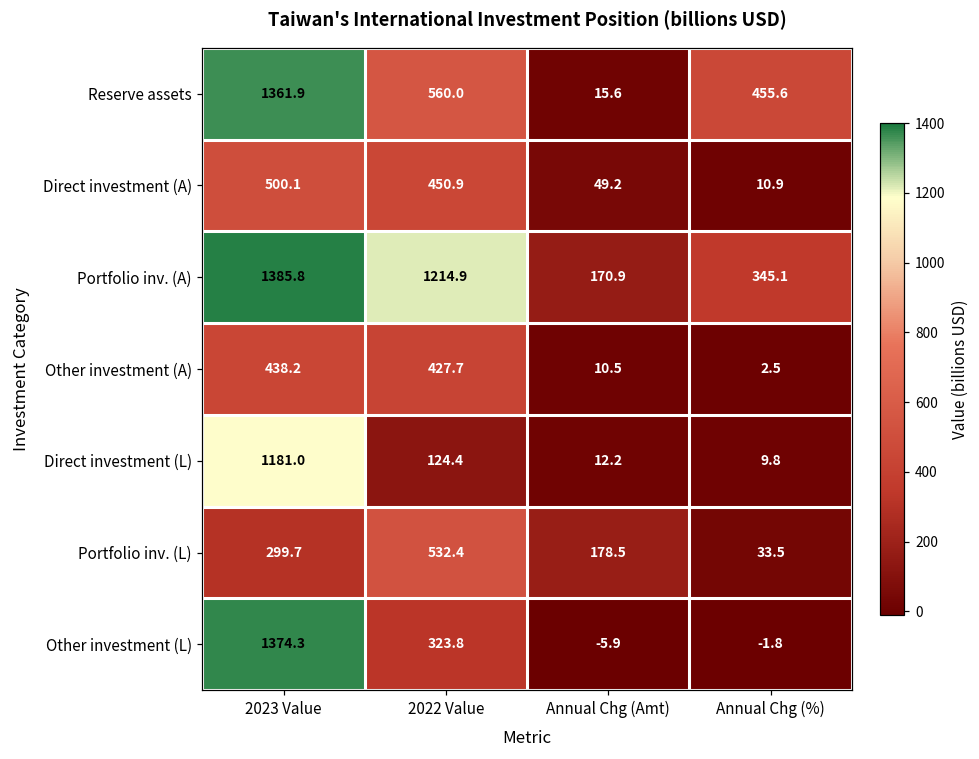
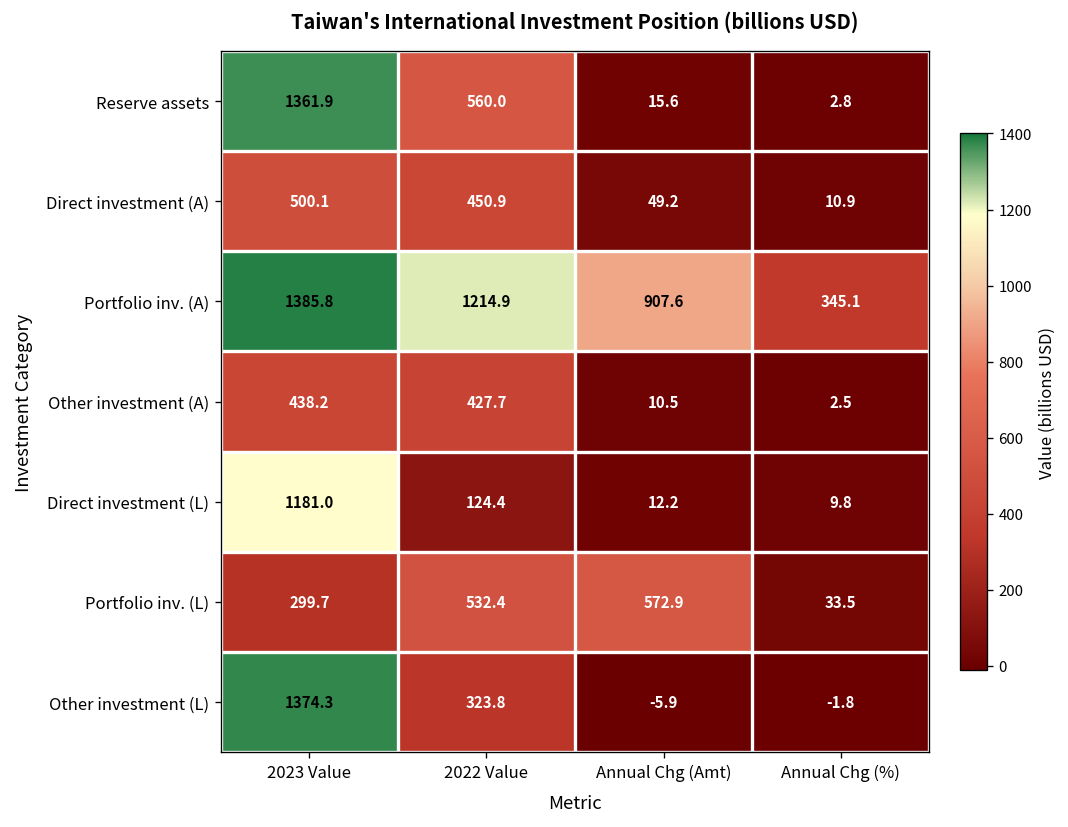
  {
    "Reserve assets": {
      "2023 Value": 1361.9,
      "2022 Value": 560.0,
      "Annual Chg (Amt)": 15.6,
-     "Annual Chg (%)": 455.6
+     "Annual Chg (%)": 2.8
    },
    "Direct investment (A)": {
      "2023 Value": 500.1,
      "2022 Value": 450.9,
      "Annual Chg (Amt)": 49.2,
      "Annual Chg (%)": 10.9
    },
    "Portfolio inv. (A)": {
      "2023 Value": 1385.8,
      "2022 Value": 1214.9,
-     "Annual Chg (Amt)": 170.9,
+     "Annual Chg (Amt)": 907.6,
      "Annual Chg (%)": 345.1
    },
    "Other investment (A)": {
      "2023 Value": 438.2,
      "2022 Value": 427.7,
      "Annual Chg (Amt)": 10.5,
      "Annual Chg (%)": 2.5
    },
    "Direct investment (L)": {
      "2023 Value": 1181.0,
      "2022 Value": 124.4,
      "Annual Chg (Amt)": 12.2,
      "Annual Chg (%)": 9.8
    },
    "Portfolio inv. (L)": {
      "2023 Value": 299.7,
      "2022 Value": 532.4,
-     "Annual Chg (Amt)": 178.5,
+     "Annual Chg (Amt)": 572.9,
      "Annual Chg (%)": 33.5
    },
    "Other investment (L)": {
      "2023 Value": 1374.3,
      "2022 Value": 323.8,
      "Annual Chg (Amt)": -5.9,
      "Annual Chg (%)": -1.8
    }
  }
